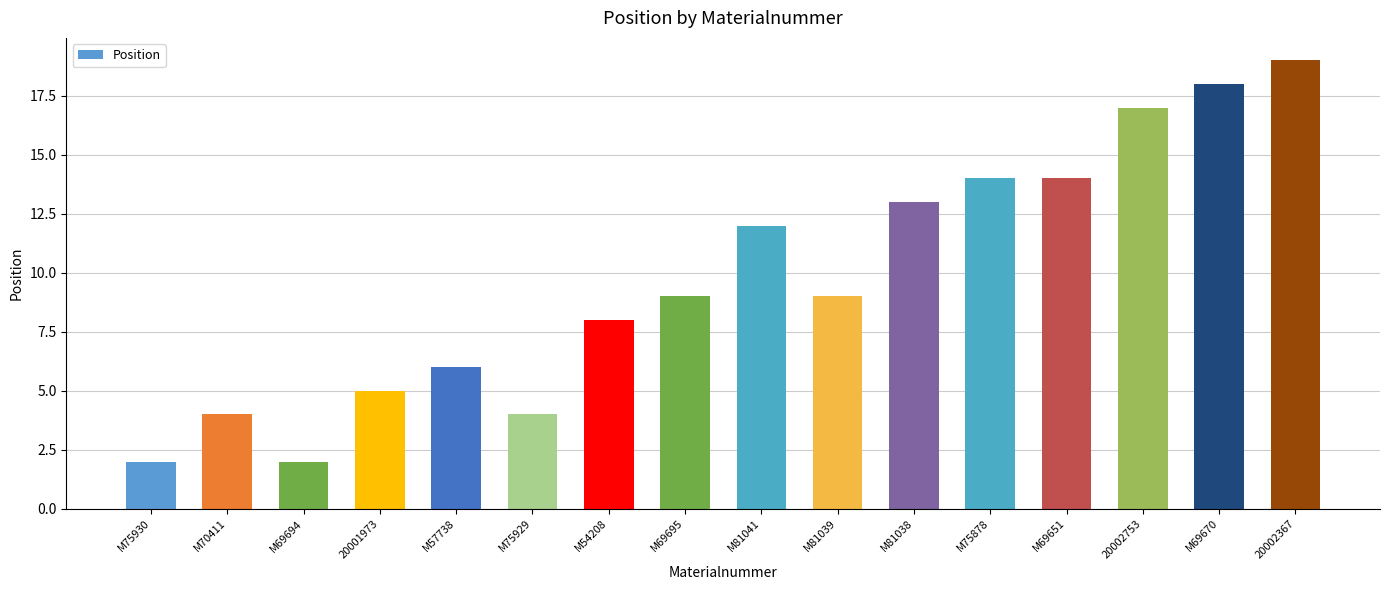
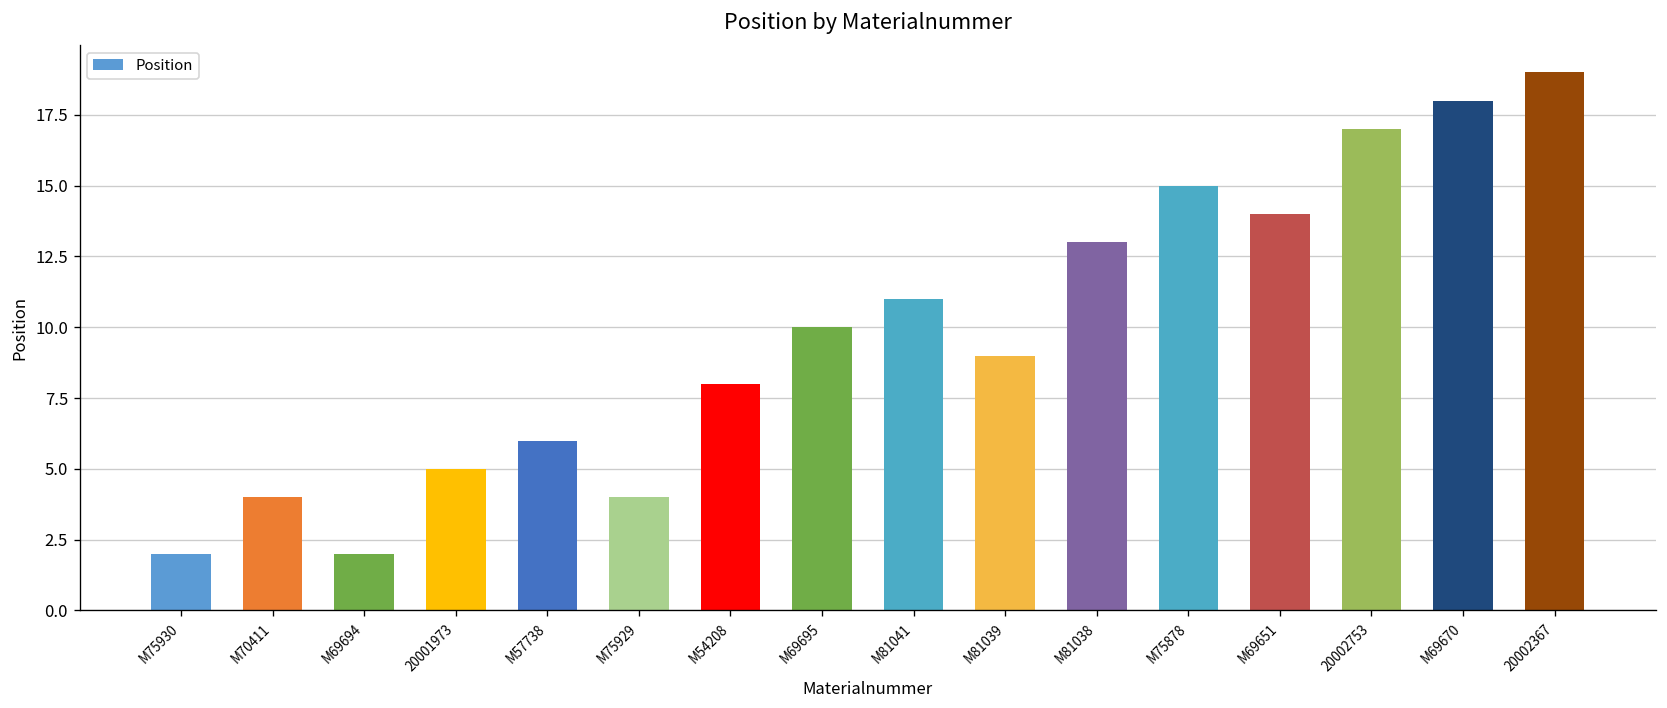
  {
    "M75930": 2,
    "M70411": 4,
    "M69694": 2,
    "20001973": 5,
    "M57738": 6,
    "M75929": 4,
    "M54208": 8,
-   "M69695": 9,
-   "M81041": 12,
+   "M69695": 10,
+   "M81041": 11,
    "M81039": 9,
    "M81038": 13,
-   "M75878": 14,
+   "M75878": 15,
    "M69651": 14,
    "20002753": 17,
    "M69670": 18,
    "20002367": 19
  }
